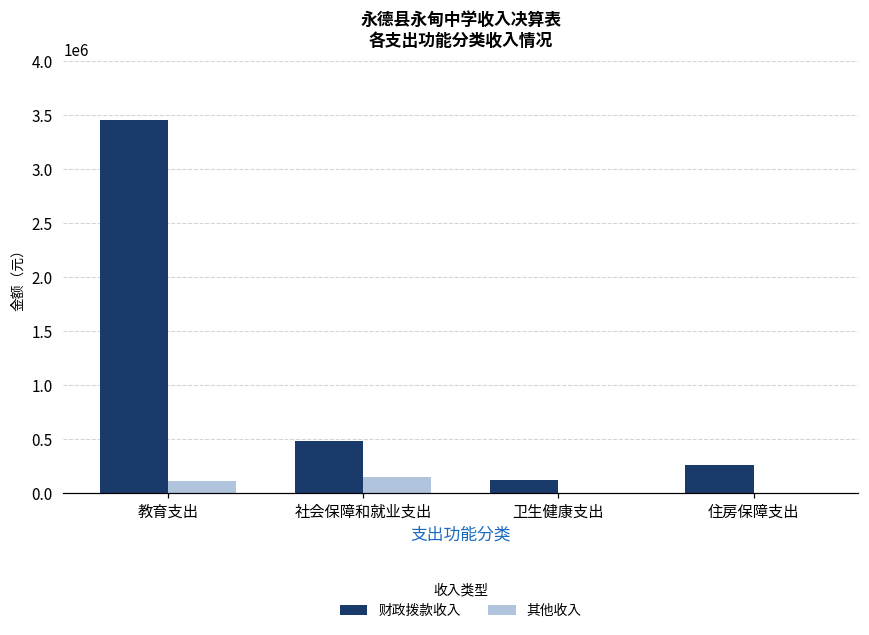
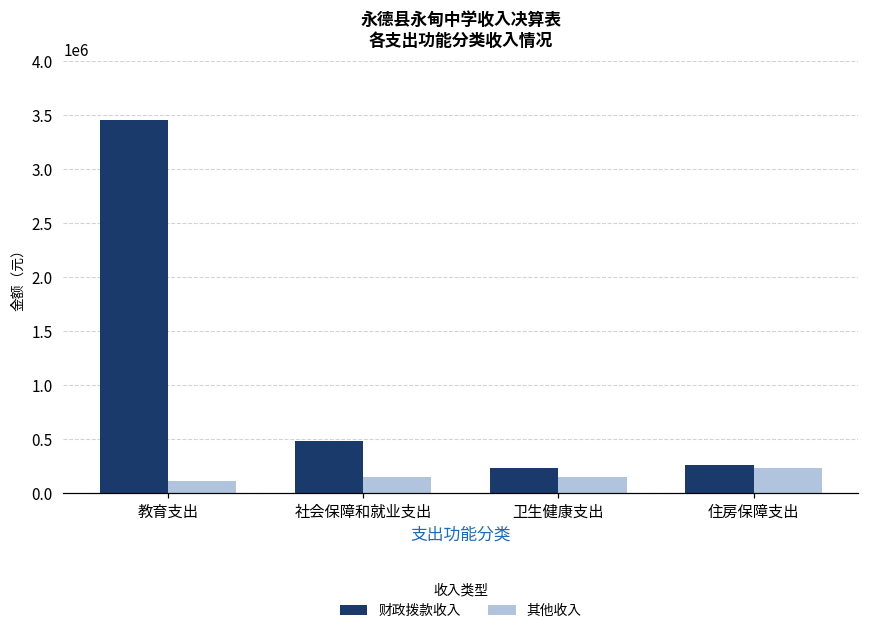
  {
    "财政拨款收入": {
      "教育支出": 3400000,
      "社会保障和就业支出": 500000,
-     "卫生健康支出": 100000,
+     "卫生健康支出": 200000,
      "住房保障支出": 300000
    },
    "其他收入": {
      "教育支出": 100000,
      "社会保障和就业支出": 200000,
-     "卫生健康支出": 0,
-     "住房保障支出": 0
+     "卫生健康支出": 100000,
+     "住房保障支出": 200000
    }
  }
